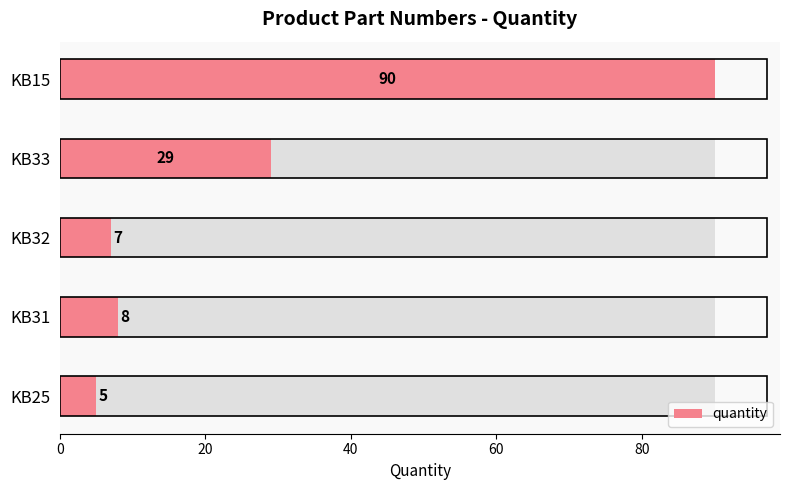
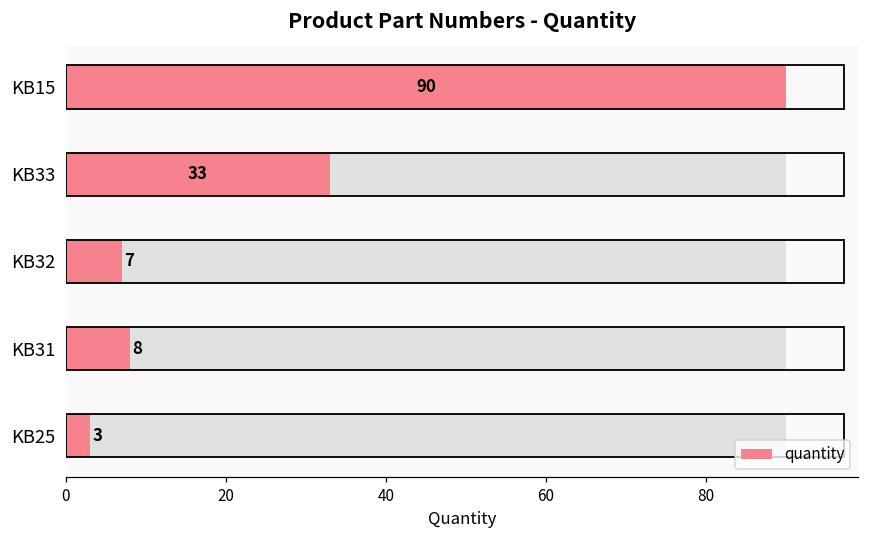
  {
    "quantity": {
      "KB15": 90,
-     "KB33": 29,
-     "KB25": 5
+     "KB33": 33,
+     "KB25": 3
    }
  }
